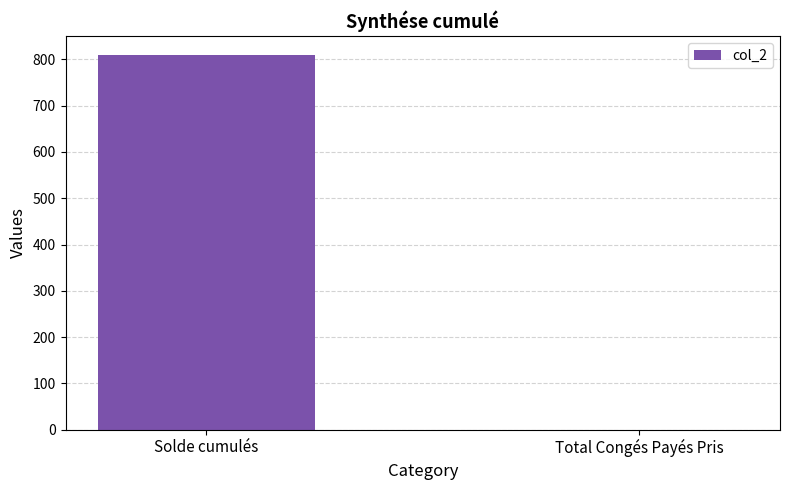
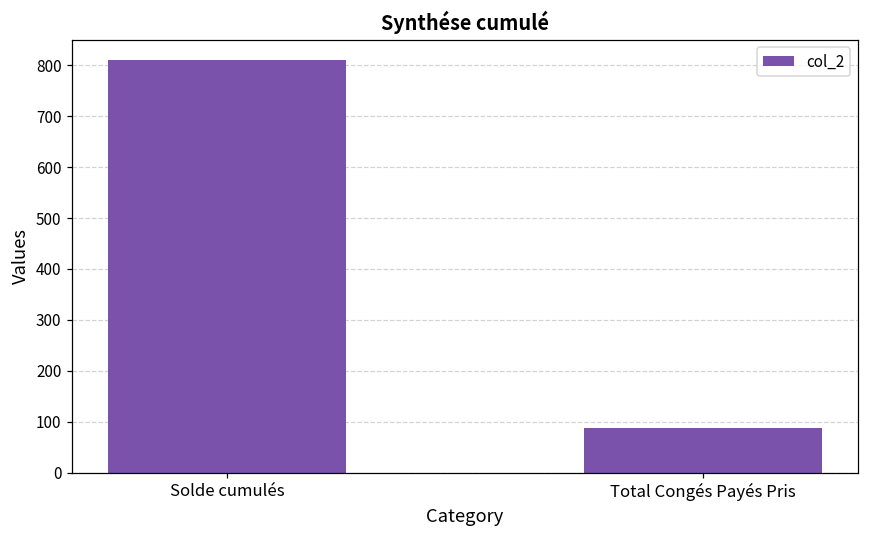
  {
    "Solde cumulés": 810,
-   "Total Congés Payés Pris": 0
+   "Total Congés Payés Pris": 90
  }
